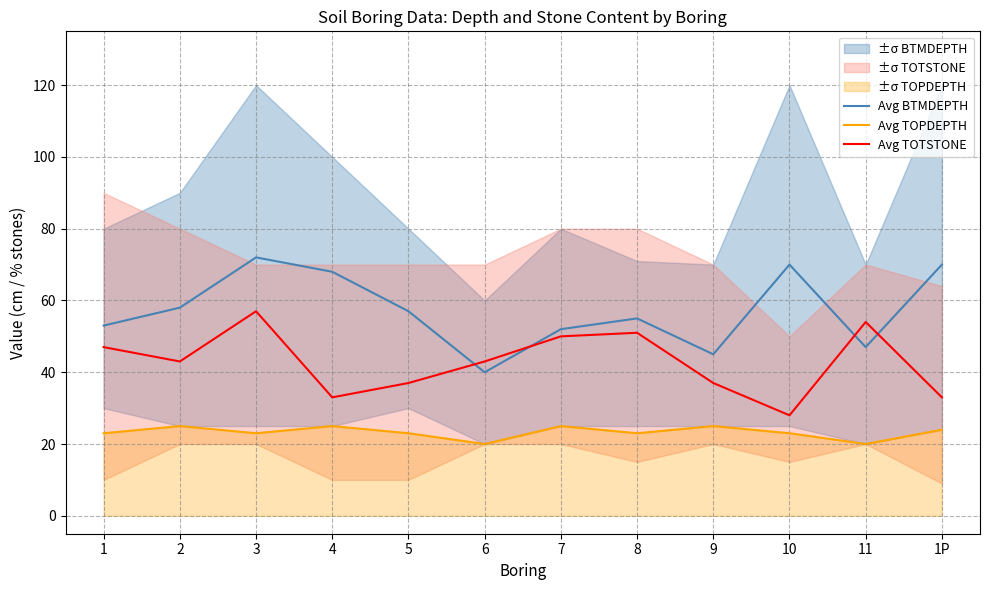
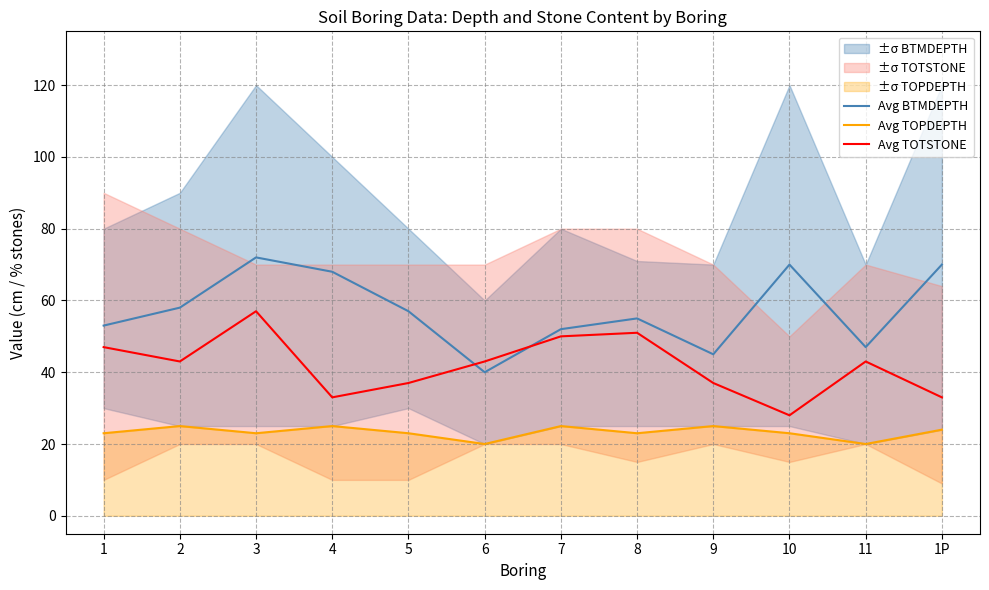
  {
    "Avg TOTSTONE": {
      "1": 47,
      "2": 43,
      "3": 57,
      "4": 33,
      "5": 37,
      "6": 43,
      "7": 50,
      "8": 51,
      "9": 37,
      "10": 28,
-     "11": 54,
+     "11": 43,
      "1P": 33
    }
  }
